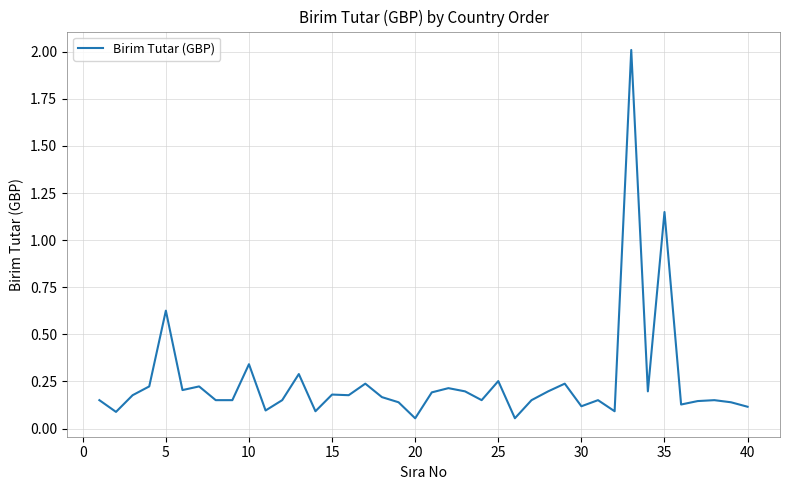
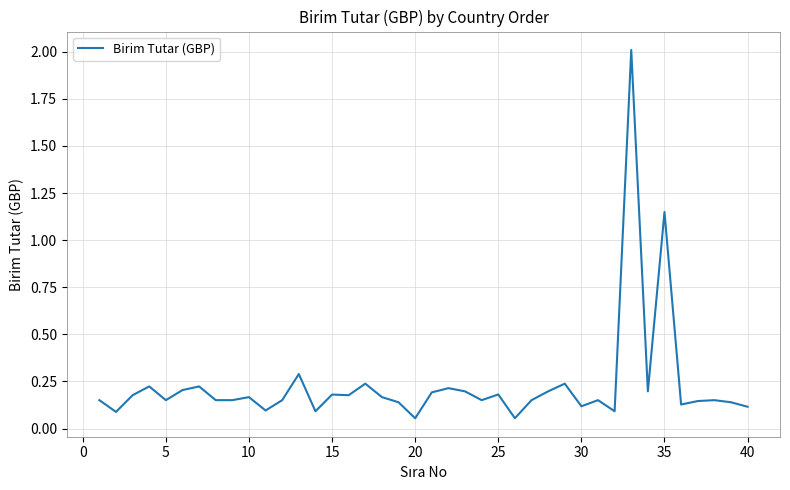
  {
-   "5": 0.63,
-   "10": 0.34,
+   "5": 0.15,
+   "10": 0.17,
    "15": 0.18,
    "20": 0.05,
-   "25": 0.25,
+   "25": 0.18,
    "30": 0.12,
    "35": 1.15,
    "40": 0.12
  }
